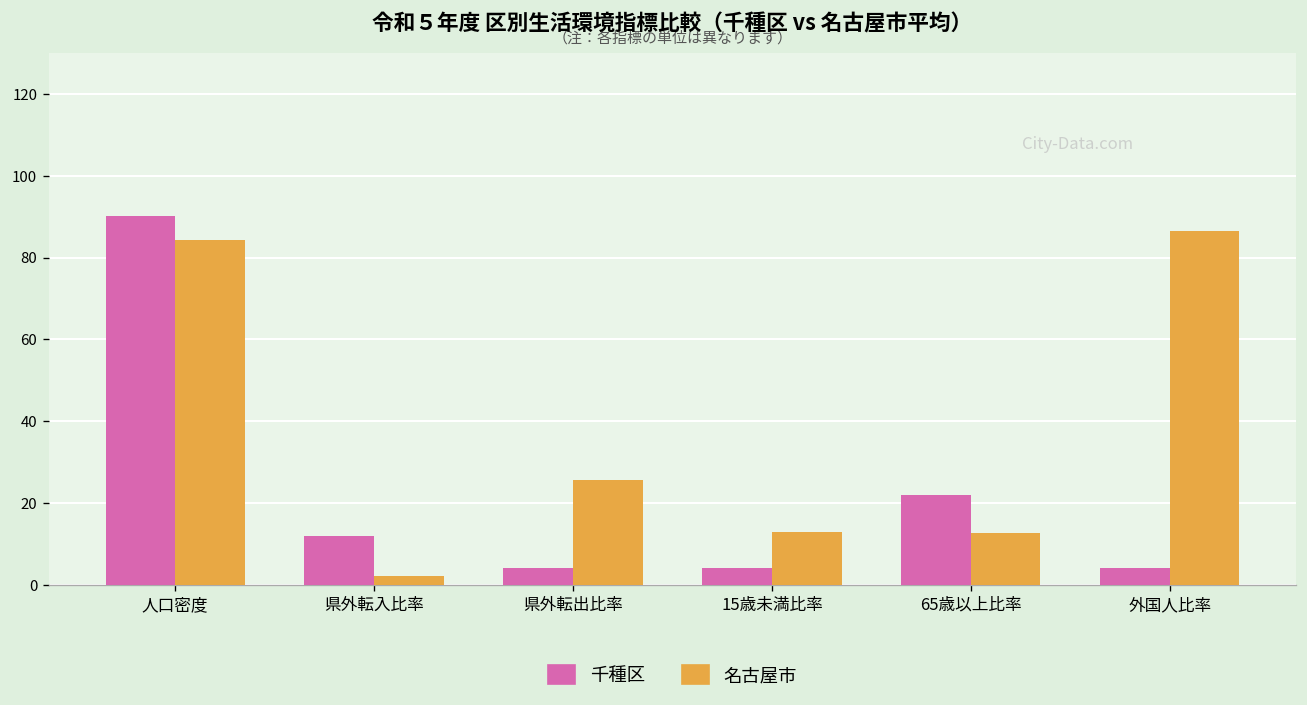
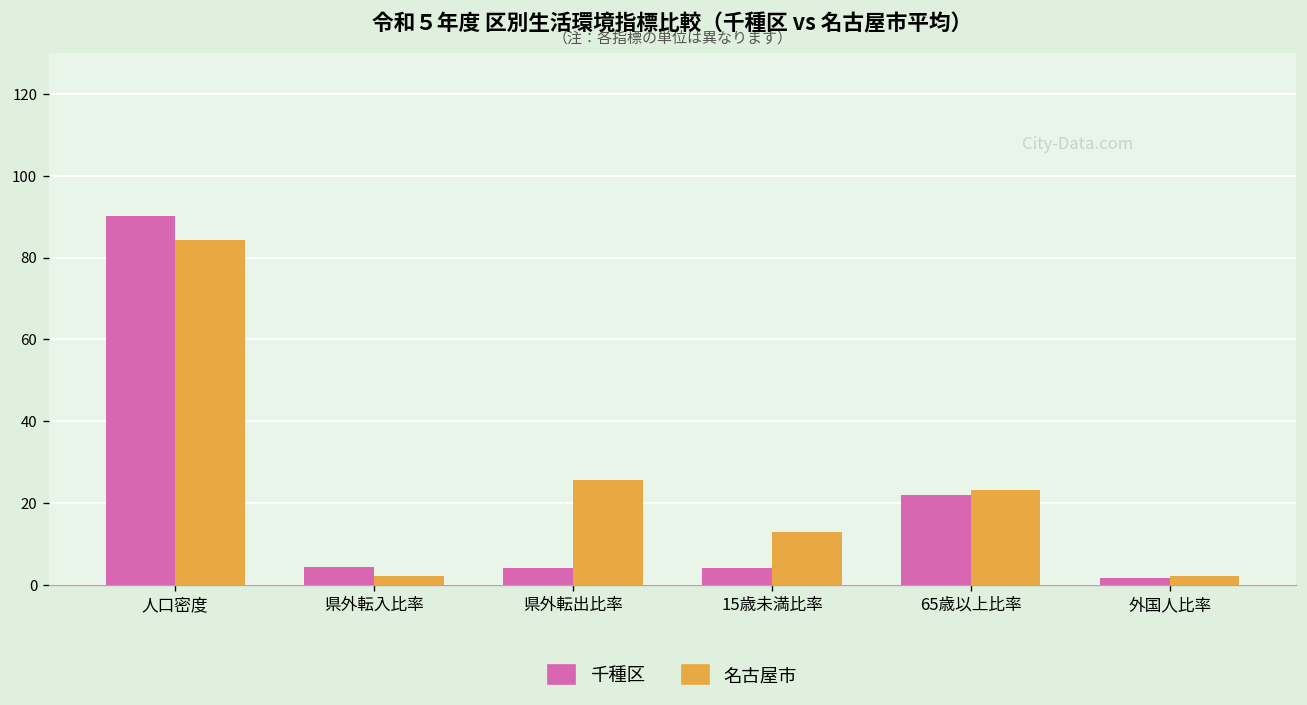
  {
    "千種区": {
      "人口密度": 90,
-     "県外転入比率": 12,
+     "県外転入比率": 4,
      "県外転出比率": 4,
      "15歳未満比率": 4,
      "65歳以上比率": 22,
-     "外国人比率": 4
+     "外国人比率": 2
    },
    "名古屋市": {
      "人口密度": 84,
      "県外転入比率": 2,
      "県外転出比率": 26,
      "15歳未満比率": 13,
-     "65歳以上比率": 13,
-     "外国人比率": 86
+     "65歳以上比率": 23,
+     "外国人比率": 2
    }
  }
